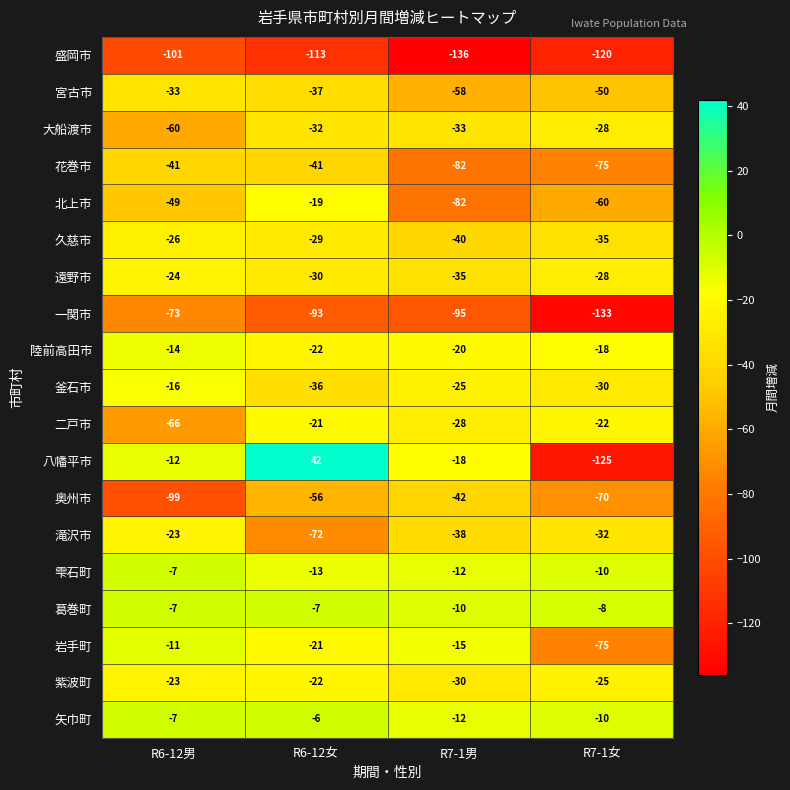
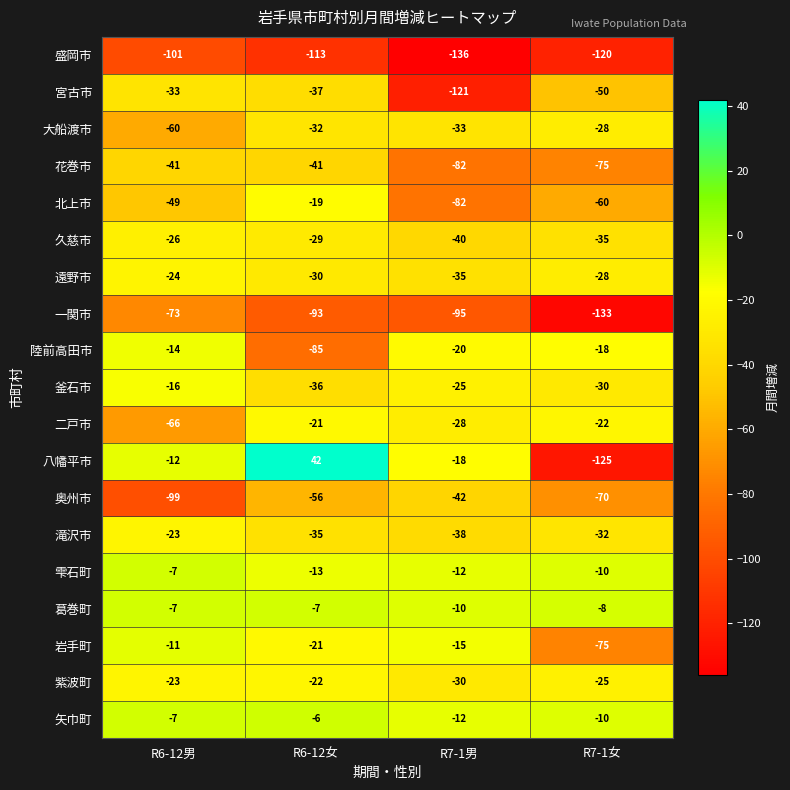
  {
    "盛岡市": {
      "R6-12男": -101,
      "R6-12女": -113,
      "R7-1男": -136,
      "R7-1女": -120
    },
    "宮古市": {
      "R6-12男": -33,
      "R6-12女": -37,
-     "R7-1男": -58,
+     "R7-1男": -121,
      "R7-1女": -50
    },
    "大船渡市": {
      "R6-12男": -60,
      "R6-12女": -32,
      "R7-1男": -33,
      "R7-1女": -28
    },
    "花巻市": {
      "R6-12男": -41,
      "R6-12女": -41,
      "R7-1男": -82,
      "R7-1女": -75
    },
    "北上市": {
      "R6-12男": -49,
      "R6-12女": -19,
      "R7-1男": -82,
      "R7-1女": -60
    },
    "久慈市": {
      "R6-12男": -26,
      "R6-12女": -29,
      "R7-1男": -40,
      "R7-1女": -35
    },
    "遠野市": {
      "R6-12男": -24,
      "R6-12女": -30,
      "R7-1男": -35,
      "R7-1女": -28
    },
    "一関市": {
      "R6-12男": -73,
      "R6-12女": -93,
      "R7-1男": -95,
      "R7-1女": -133
    },
    "陸前高田市": {
      "R6-12男": -14,
-     "R6-12女": -22,
+     "R6-12女": -85,
      "R7-1男": -20,
      "R7-1女": -18
    },
    "釜石市": {
      "R6-12男": -16,
      "R6-12女": -36,
      "R7-1男": -25,
      "R7-1女": -30
    },
    "二戸市": {
      "R6-12男": -66,
      "R6-12女": -21,
      "R7-1男": -28,
      "R7-1女": -22
    },
    "八幡平市": {
      "R6-12男": -12,
      "R6-12女": 42,
      "R7-1男": -18,
      "R7-1女": -125
    },
    "奥州市": {
      "R6-12男": -99,
      "R6-12女": -56,
      "R7-1男": -42,
      "R7-1女": -70
    },
    "滝沢市": {
      "R6-12男": -23,
-     "R6-12女": -72,
+     "R6-12女": -35,
      "R7-1男": -38,
      "R7-1女": -32
    },
    "雫石町": {
      "R6-12男": -7,
      "R6-12女": -13,
      "R7-1男": -12,
      "R7-1女": -10
    },
    "葛巻町": {
      "R6-12男": -7,
      "R6-12女": -7,
      "R7-1男": -10,
      "R7-1女": -8
    },
    "岩手町": {
      "R6-12男": -11,
      "R6-12女": -21,
      "R7-1男": -15,
      "R7-1女": -75
    },
    "紫波町": {
      "R6-12男": -23,
      "R6-12女": -22,
      "R7-1男": -30,
      "R7-1女": -25
    },
    "矢巾町": {
      "R6-12男": -7,
      "R6-12女": -6,
      "R7-1男": -12,
      "R7-1女": -10
    }
  }
